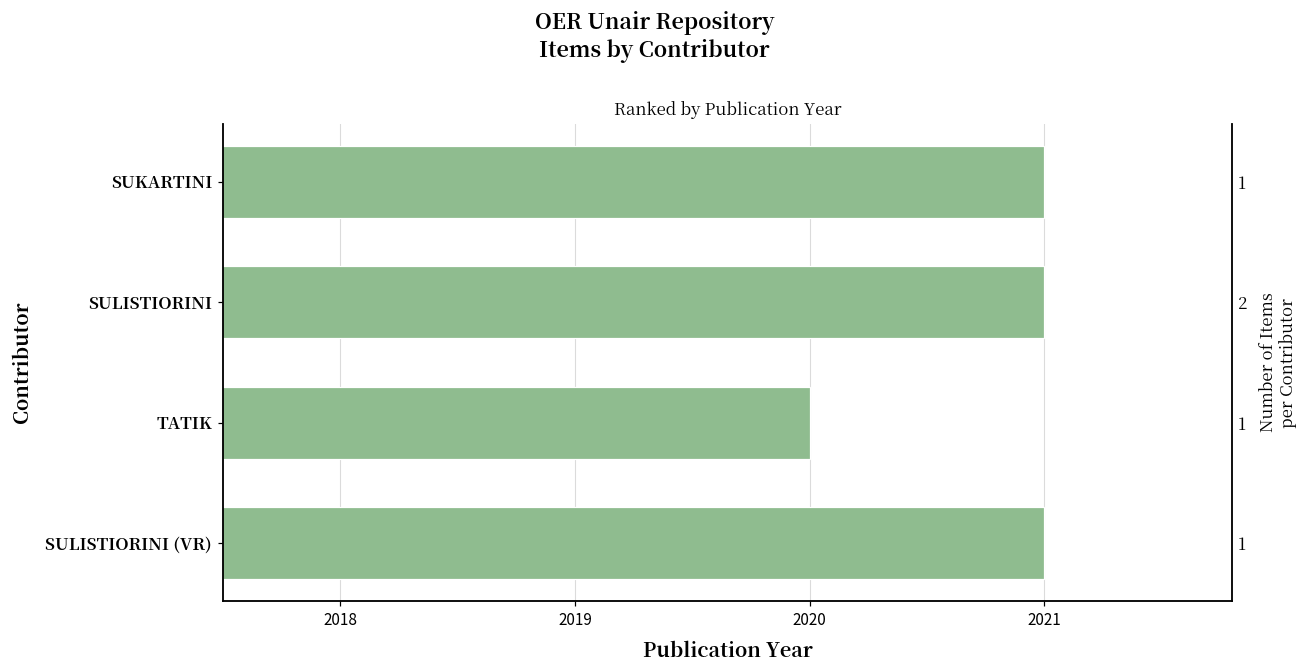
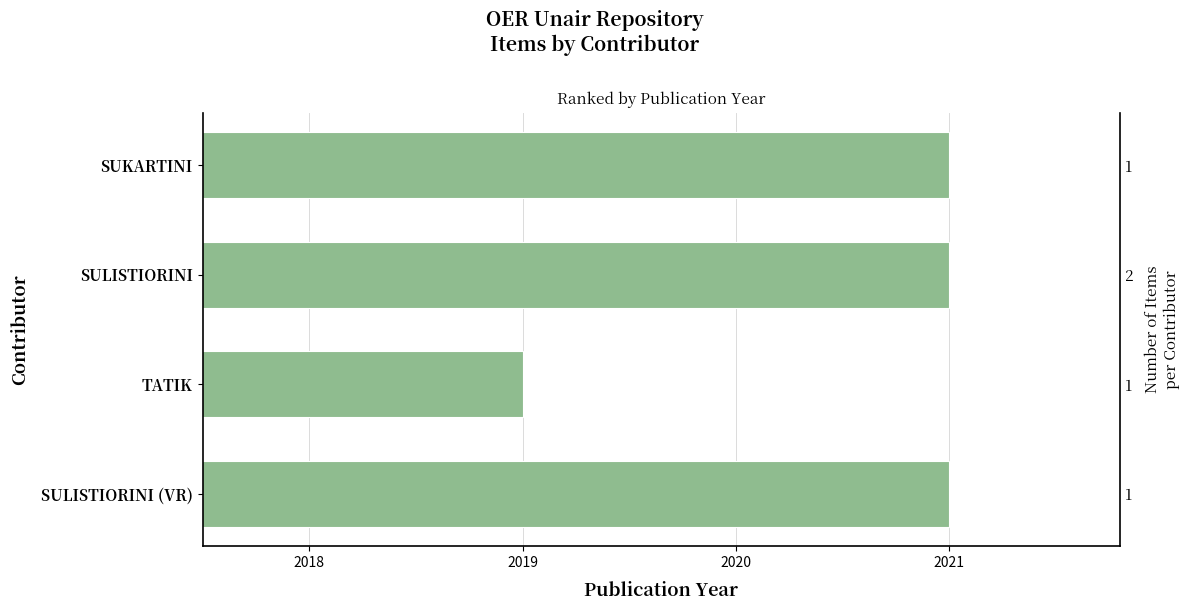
  {
    "SUKARTINI": 2021,
    "SULISTIORINI": 2021,
-   "TATIK": 2020,
+   "TATIK": 2019,
    "SULISTIORINI (VR)": 2021
  }
